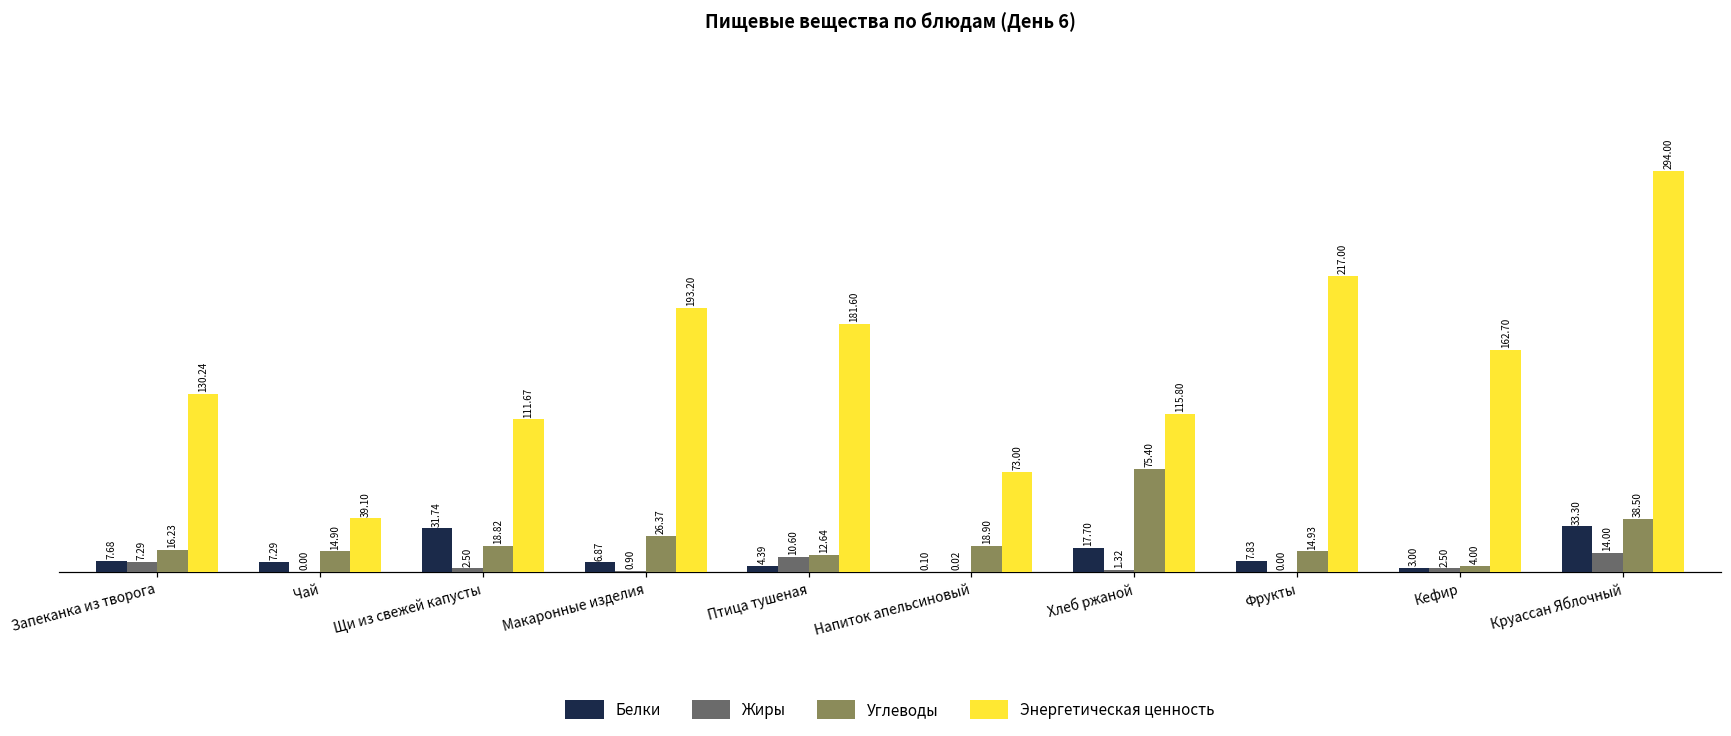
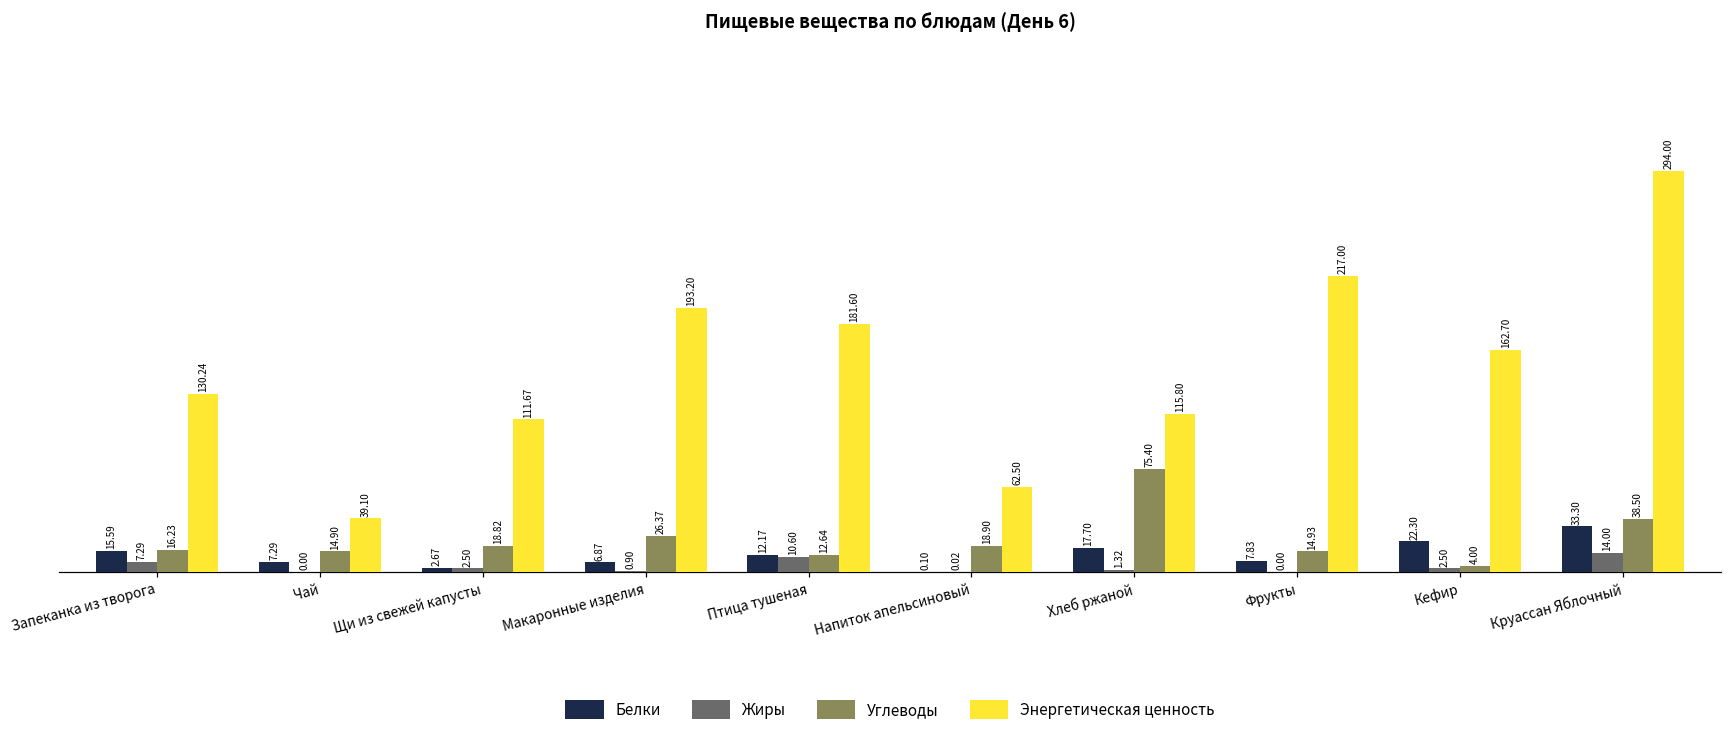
  {
    "Белки": {
-     "Запеканка из творога": 7.68,
+     "Запеканка из творога": 15.59,
      "Чай": 7.29,
-     "Щи из свежей капусты": 31.74,
+     "Щи из свежей капусты": 2.67,
      "Макаронные изделия": 6.87,
-     "Птица тушеная": 4.39,
+     "Птица тушеная": 12.17,
      "Напиток апельсиновый": 0.10,
      "Хлеб ржаной": 17.70,
      "Фрукты": 7.83,
-     "Кефир": 3.00,
+     "Кефир": 22.30,
      "Круассан Яблочный": 33.30
    },
    "Энергетическая ценность": {
      "Запеканка из творога": 130.24,
      "Чай": 39.10,
      "Щи из свежей капусты": 111.67,
      "Макаронные изделия": 193.20,
      "Птица тушеная": 181.60,
-     "Напиток апельсиновый": 73.00,
+     "Напиток апельсиновый": 62.50,
      "Хлеб ржаной": 115.80,
      "Фрукты": 217.00,
      "Кефир": 162.70,
      "Круассан Яблочный": 294.00
    }
  }
